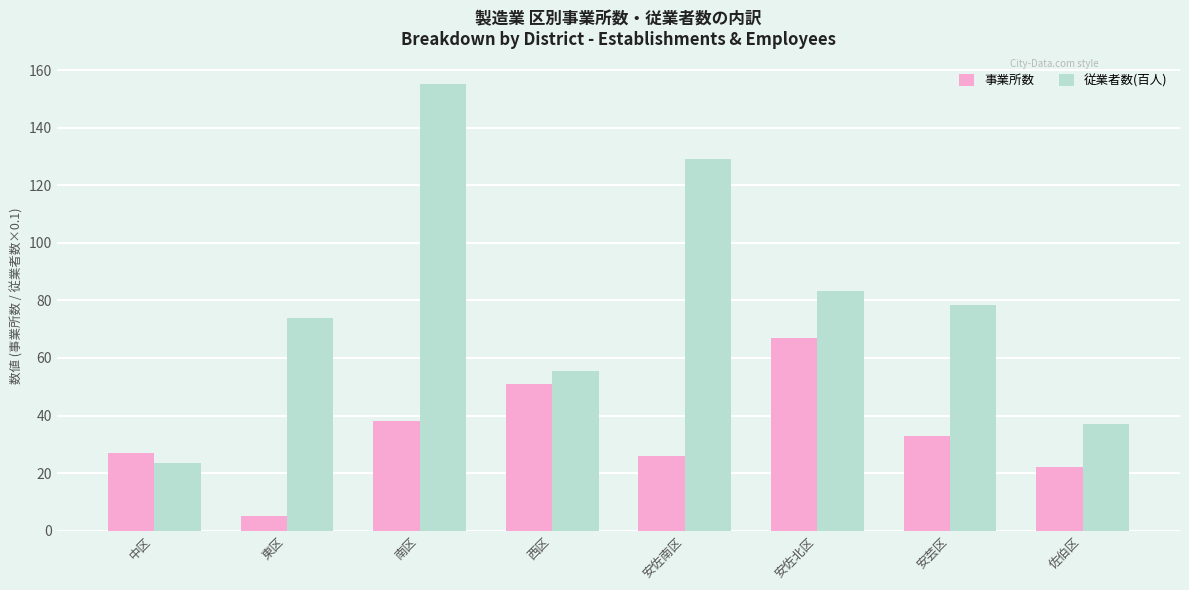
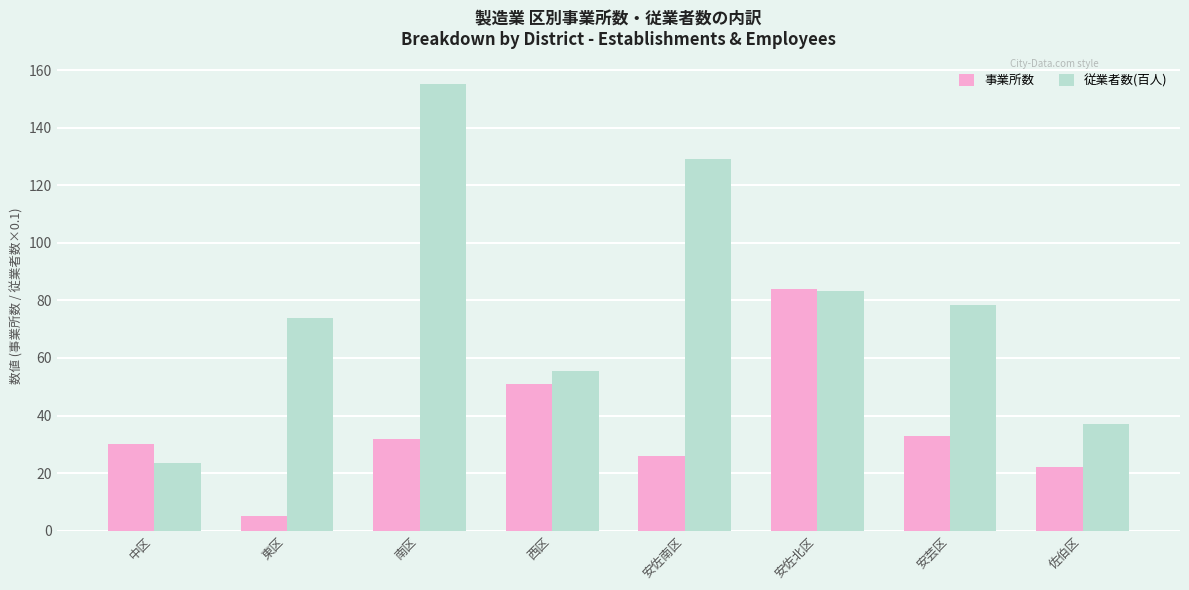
  {
    "事業所数": {
-     "中区": 27,
+     "中区": 30,
      "東区": 5,
-     "南区": 38,
+     "南区": 32,
      "西区": 51,
      "安佐南区": 26,
-     "安佐北区": 67,
+     "安佐北区": 84,
      "安芸区": 33,
      "佐伯区": 22
    },
    "従業者数(百人)": {
      "中区": 24,
      "東区": 74,
      "南区": 155,
      "西区": 56,
      "安佐南区": 129,
      "安佐北区": 83,
      "安芸区": 78,
      "佐伯区": 37
    }
  }
